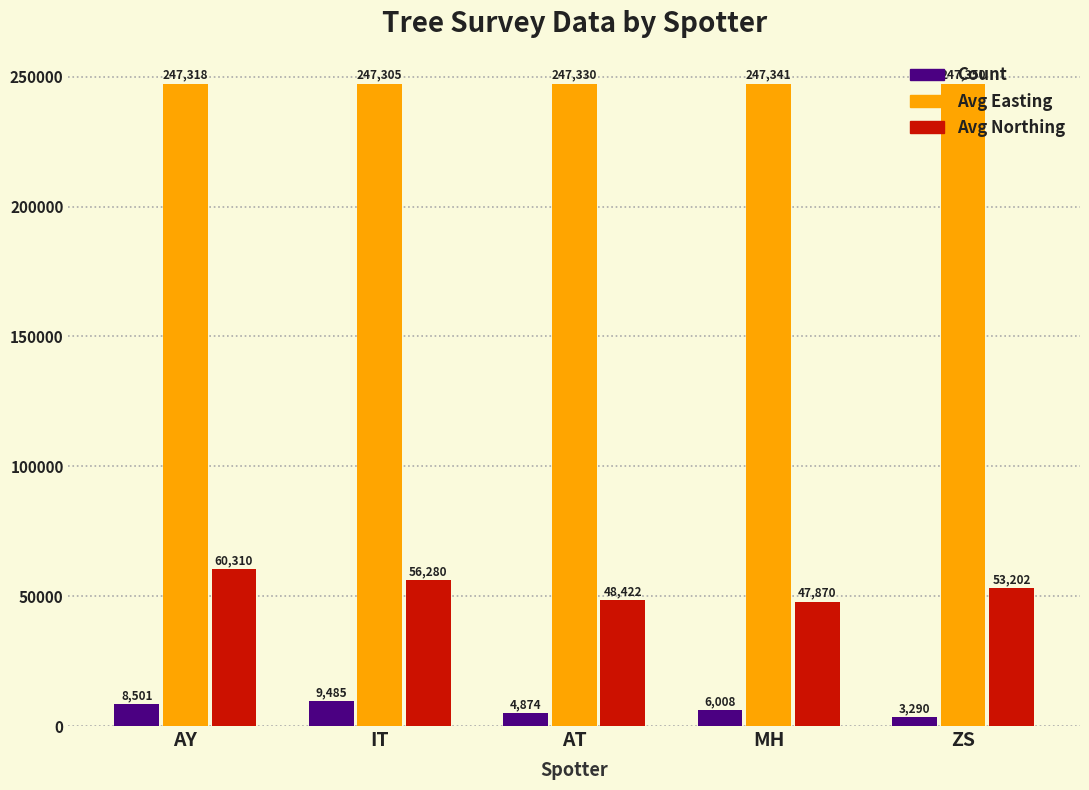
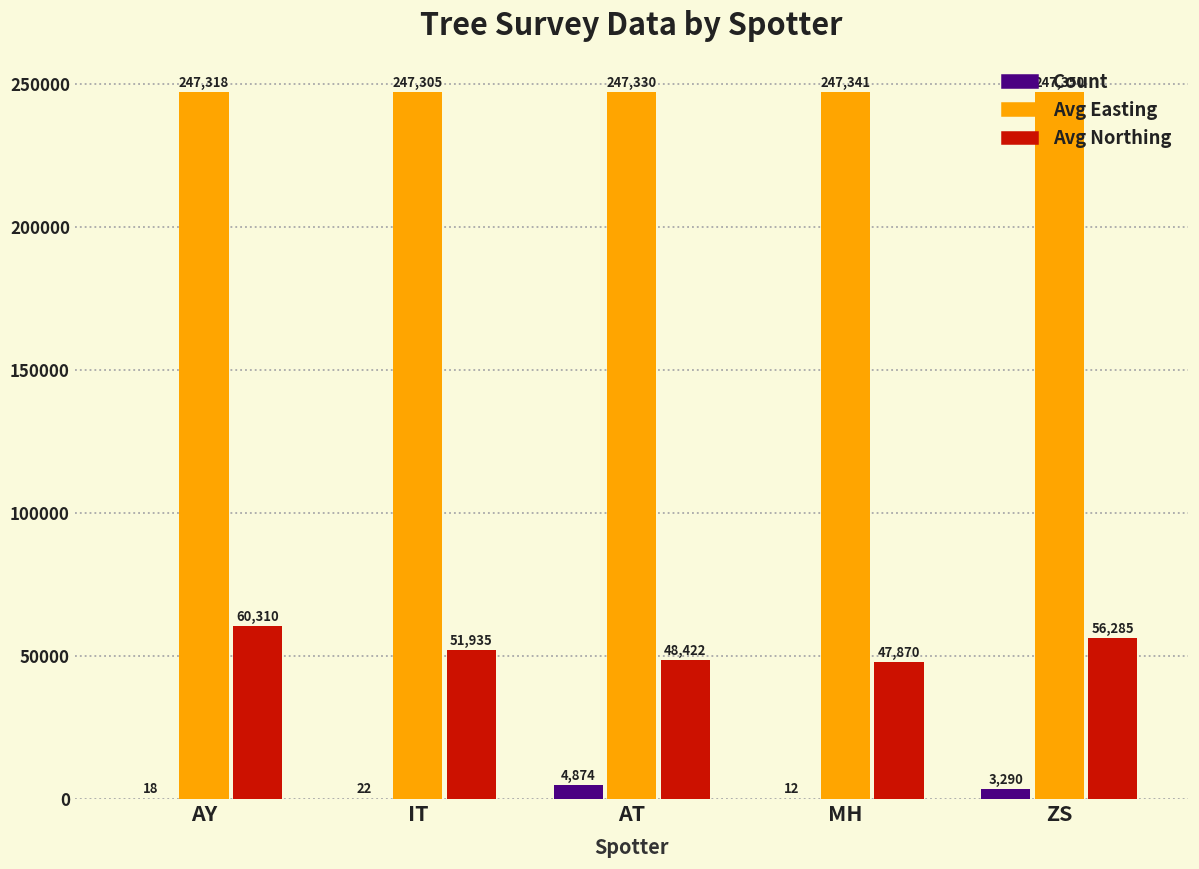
  {
    "Count": {
-     "AY": "8,501",
-     "IT": "9,485",
+     "AY": "18",
+     "IT": "22",
      "AT": "4,874",
-     "MH": "6,008",
+     "MH": "12",
      "ZS": "3,290"
    },
    "Avg Easting": {
      "AY": "247,318",
      "IT": "247,305",
      "AT": "247,330",
      "MH": "247,341",
      "ZS": "247,350"
    },
    "Avg Northing": {
      "AY": "60,310",
-     "IT": "56,280",
+     "IT": "51,935",
      "AT": "48,422",
      "MH": "47,870",
-     "ZS": "53,202"
+     "ZS": "56,285"
    }
  }
